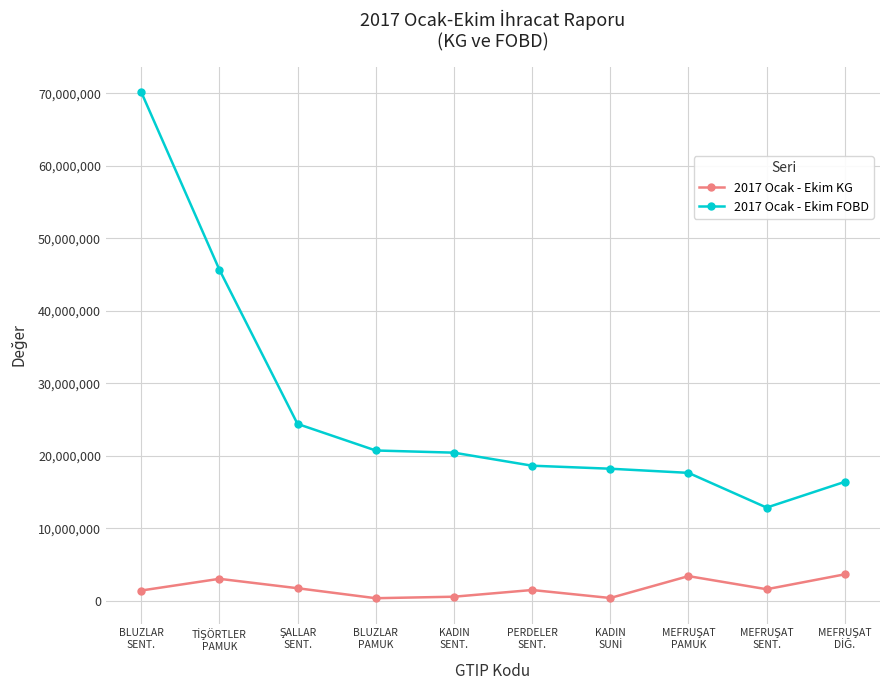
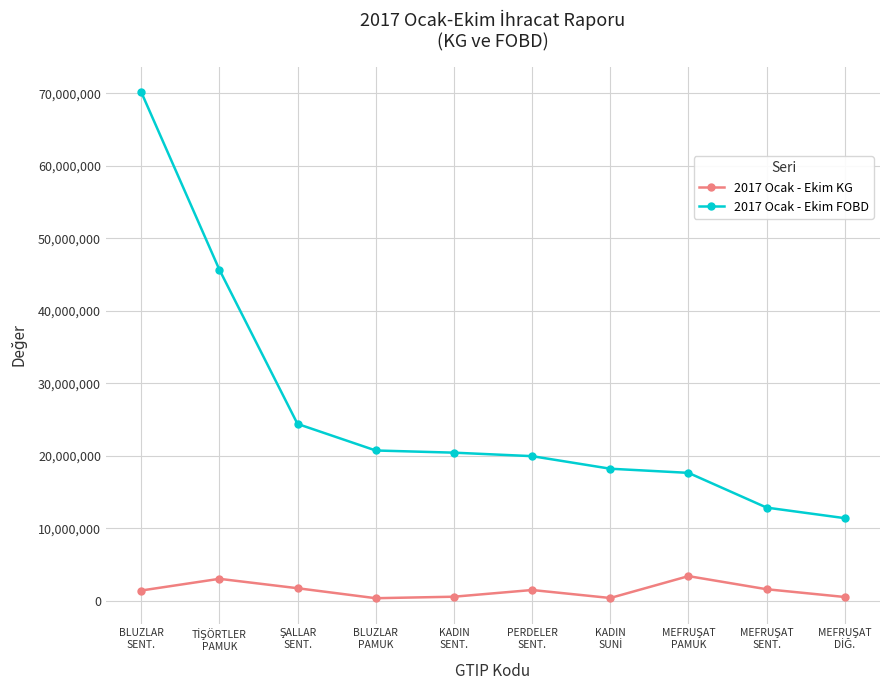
  {
    "2017 Ocak - Ekim KG": {
      "BLUZLAR SENT.": "1,000,000",
      "TİŞÖRTLER PAMUK": "3,000,000",
      "ŞALLAR SENT.": "2,000,000",
      "BLUZLAR PAMUK": "0",
      "KADIN SENT.": "1,000,000",
      "PERDELER SENT.": "2,000,000",
      "KADIN SUNİ": "0",
      "MEFRUŞAT PAMUK": "3,000,000",
      "MEFRUŞAT SENT.": "2,000,000",
-     "MEFRUŞAT DİĞ.": "4,000,000"
+     "MEFRUŞAT DİĞ.": "1,000,000"
    },
    "2017 Ocak - Ekim FOBD": {
      "BLUZLAR SENT.": "70,000,000",
      "TİŞÖRTLER PAMUK": "46,000,000",
      "ŞALLAR SENT.": "24,000,000",
      "BLUZLAR PAMUK": "21,000,000",
      "KADIN SENT.": "20,000,000",
-     "PERDELER SENT.": "19,000,000",
+     "PERDELER SENT.": "20,000,000",
      "KADIN SUNİ": "18,000,000",
      "MEFRUŞAT PAMUK": "18,000,000",
      "MEFRUŞAT SENT.": "13,000,000",
-     "MEFRUŞAT DİĞ.": "16,000,000"
+     "MEFRUŞAT DİĞ.": "11,000,000"
    }
  }
